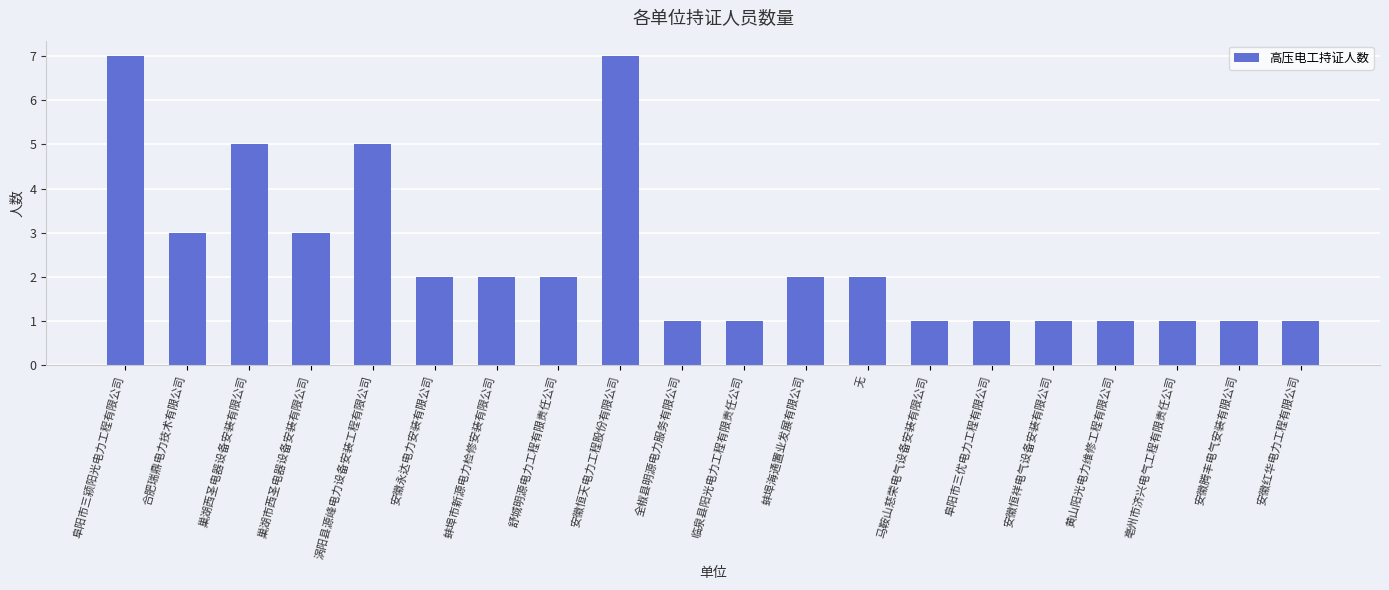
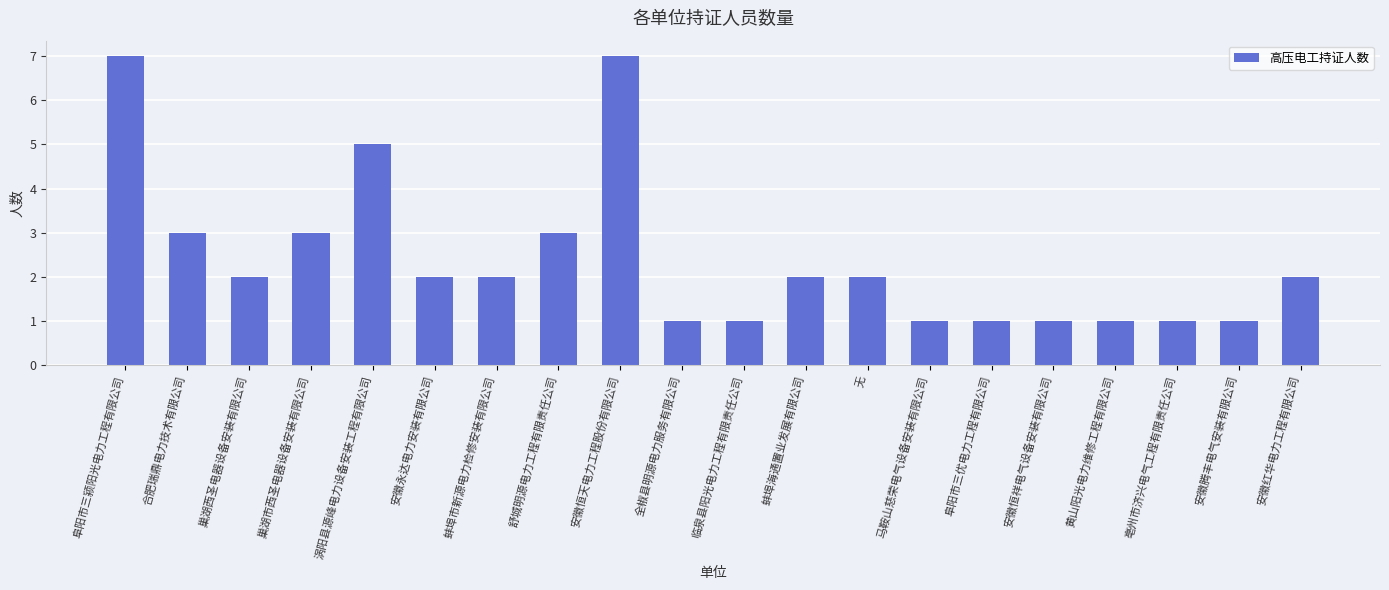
  {
    "阜阳市三颍阳光电力工程有限公司": 7,
    "合肥瑞鼎电力技术有限公司": 3,
-   "巢湖西圣电器设备安装有限公司": 5,
+   "巢湖西圣电器设备安装有限公司": 2,
    "巢湖市西圣电器设备安装有限公司": 3,
    "涡阳县源峰电力设备安装工程有限公司": 5,
    "安徽永达电力安装有限公司": 2,
    "蚌埠市新源电力检修安装有限公司": 2,
-   "舒城明源电力工程有限责任公司": 2,
+   "舒城明源电力工程有限责任公司": 3,
    "安徽恒天电力工程股份有限公司": 7,
    "全椒县明源电力服务有限公司": 1,
    "临泉县阳光电力工程有限责任公司": 1,
    "蚌埠海通置业发展有限公司": 2,
    "无": 2,
    "马鞍山慈荣电气设备安装有限公司": 1,
    "阜阳市三优电力工程有限公司": 1,
    "安徽恒祥电气设备安装有限公司": 1,
    "黄山阳光电力维修工程有限公司": 1,
    "亳州市济兴电气工程有限责任公司": 1,
    "安徽腾丰电气安装有限公司": 1,
-   "安徽红华电力工程有限公司": 1
+   "安徽红华电力工程有限公司": 2
  }
